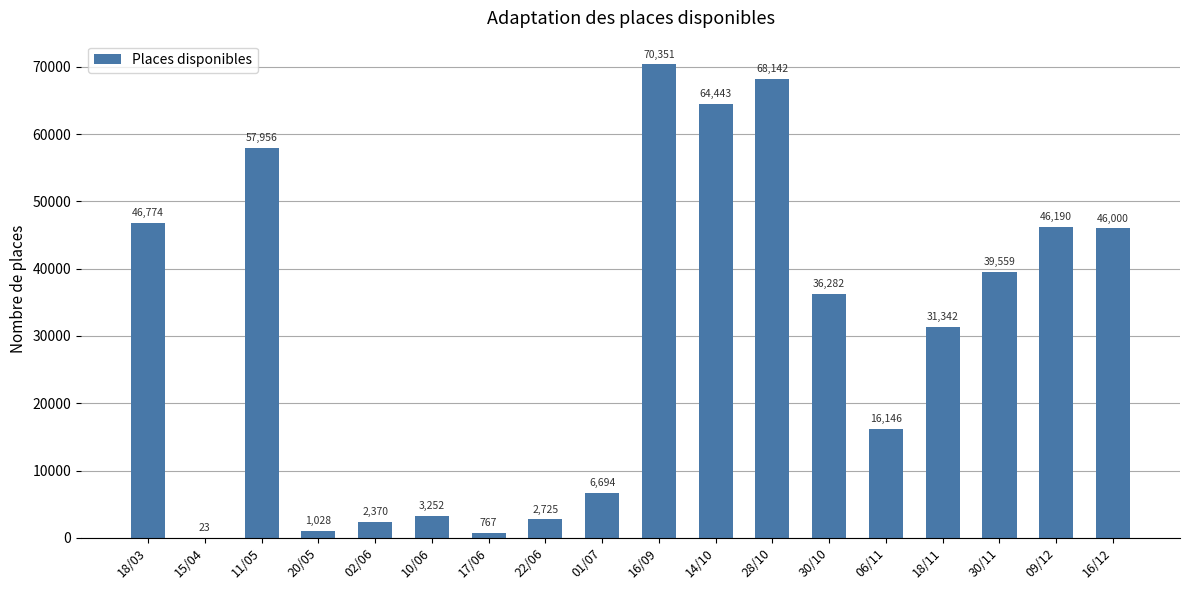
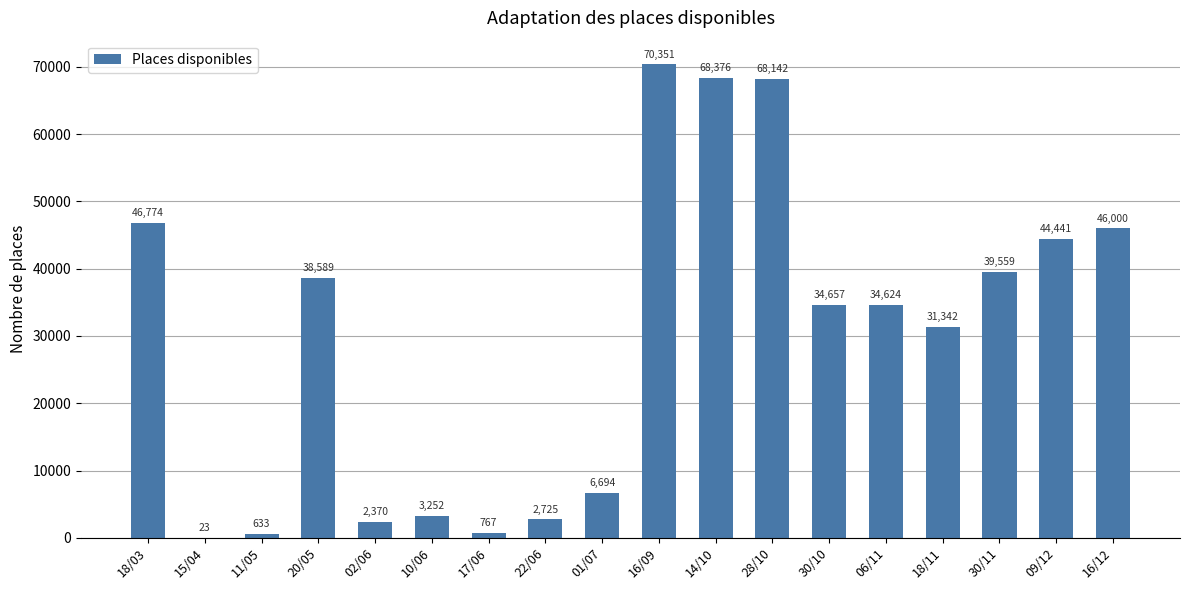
  {
    "18/03": "46,774",
    "15/04": "23",
-   "11/05": "57,956",
-   "20/05": "1,028",
+   "11/05": "633",
+   "20/05": "38,589",
    "02/06": "2,370",
    "10/06": "3,252",
    "17/06": "767",
    "22/06": "2,725",
    "01/07": "6,694",
    "16/09": "70,351",
-   "14/10": "64,443",
+   "14/10": "68,376",
    "28/10": "68,142",
-   "30/10": "36,282",
-   "06/11": "16,146",
+   "30/10": "34,657",
+   "06/11": "34,624",
    "18/11": "31,342",
    "30/11": "39,559",
-   "09/12": "46,190",
+   "09/12": "44,441",
    "16/12": "46,000"
  }
